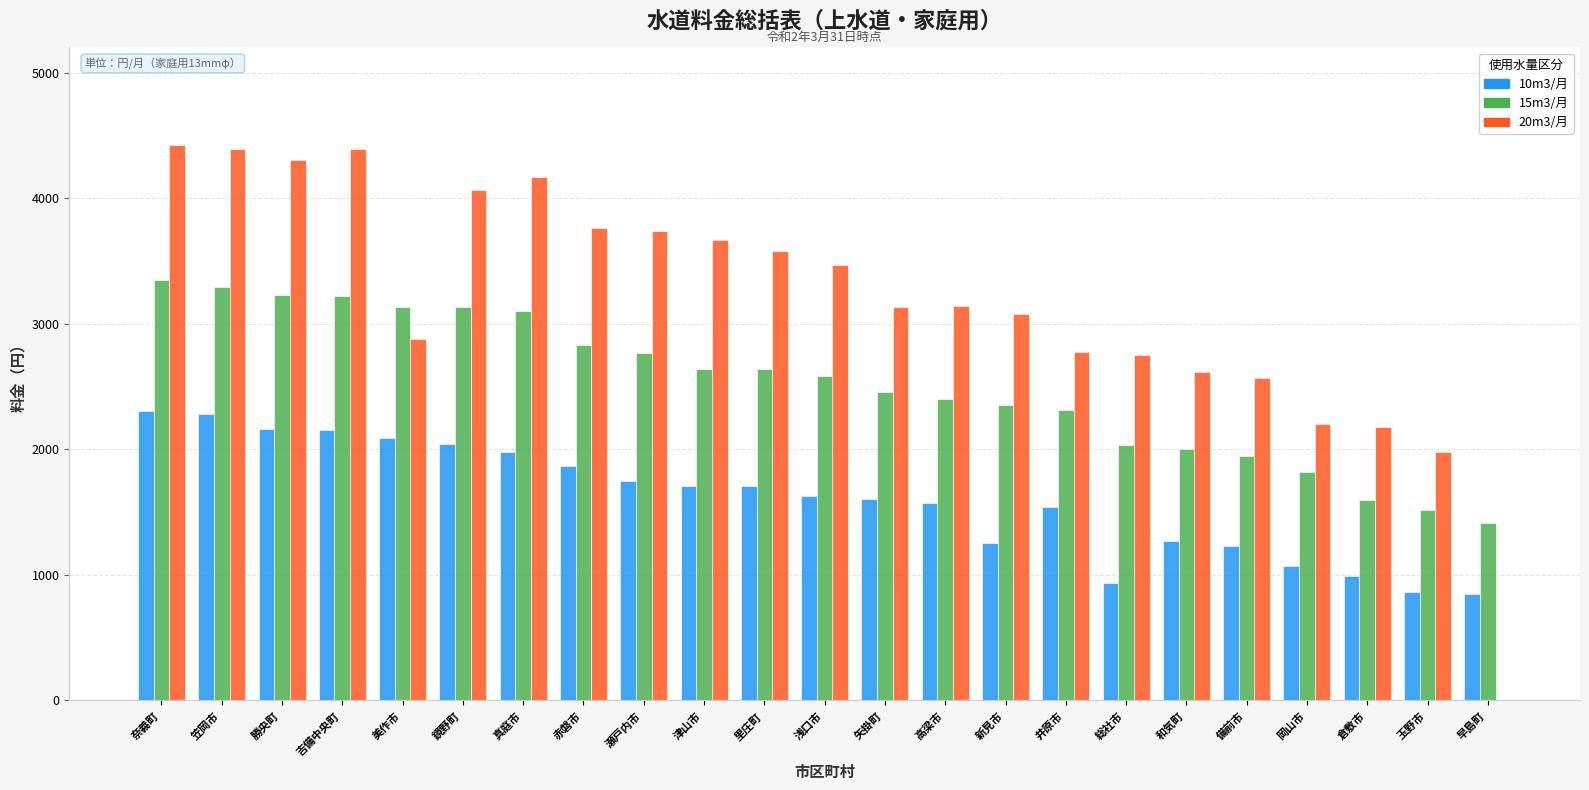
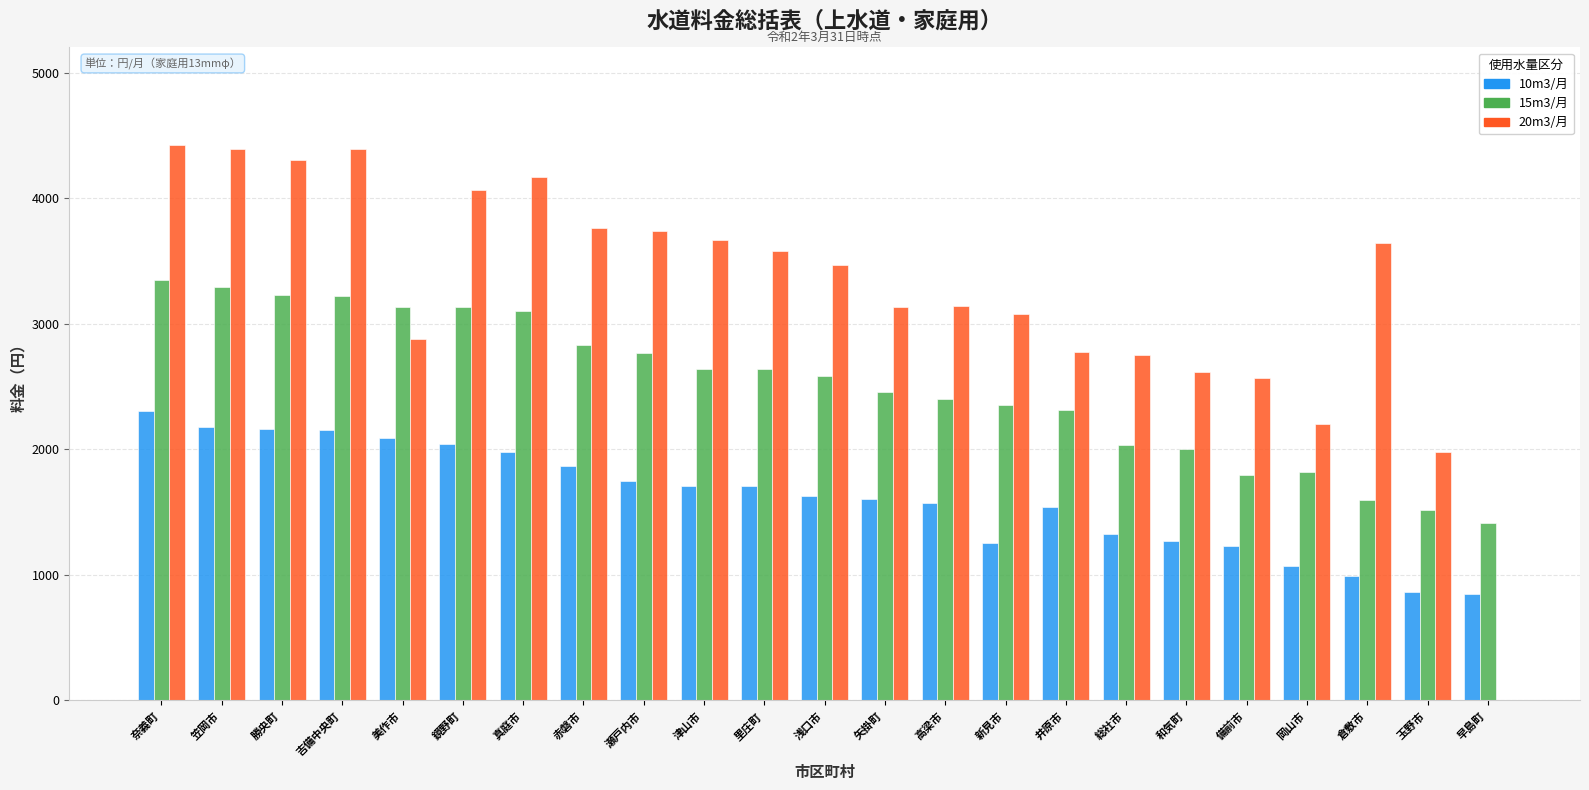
  {
    "10m3/月": {
      "奈義町": 2300,
-     "笠岡市": 2280,
+     "笠岡市": 2180,
      "勝央町": 2160,
      "吉備中央町": 2160,
      "美作市": 2090,
      "鏡野町": 2040,
      "真庭市": 1980,
      "赤磐市": 1860,
      "瀬戸内市": 1750,
      "津山市": 1710,
      "里庄町": 1710,
      "浅口市": 1630,
      "矢掛町": 1610,
      "高梁市": 1570,
      "新見市": 1260,
      "井原市": 1540,
-     "総社市": 940,
+     "総社市": 1320,
      "和気町": 1270,
      "備前市": 1230,
      "岡山市": 1070,
      "倉敷市": 990,
      "玉野市": 860,
      "早島町": 850
    },
    "15m3/月": {
      "奈義町": 3350,
      "笠岡市": 3290,
      "勝央町": 3230,
      "吉備中央町": 3220,
      "美作市": 3140,
      "鏡野町": 3140,
      "真庭市": 3100,
      "赤磐市": 2830,
      "瀬戸内市": 2760,
      "津山市": 2640,
      "里庄町": 2640,
      "浅口市": 2590,
      "矢掛町": 2460,
      "高梁市": 2400,
      "新見市": 2350,
      "井原市": 2310,
      "総社市": 2040,
      "和気町": 2000,
-     "備前市": 1940,
+     "備前市": 1800,
      "岡山市": 1820,
      "倉敷市": 1600,
      "玉野市": 1520,
      "早島町": 1410
    },
    "20m3/月": {
      "奈義町": 4420,
      "笠岡市": 4390,
      "勝央町": 4300,
      "吉備中央町": 4390,
      "美作市": 2880,
      "鏡野町": 4070,
      "真庭市": 4170,
      "赤磐市": 3760,
      "瀬戸内市": 3740,
      "津山市": 3670,
      "里庄町": 3580,
      "浅口市": 3470,
      "矢掛町": 3130,
      "高梁市": 3140,
      "新見市": 3080,
      "井原市": 2770,
      "総社市": 2750,
      "和気町": 2610,
      "備前市": 2560,
      "岡山市": 2200,
-     "倉敷市": 2180,
+     "倉敷市": 3650,
      "玉野市": 1980,
      "早島町": 0
    }
  }
